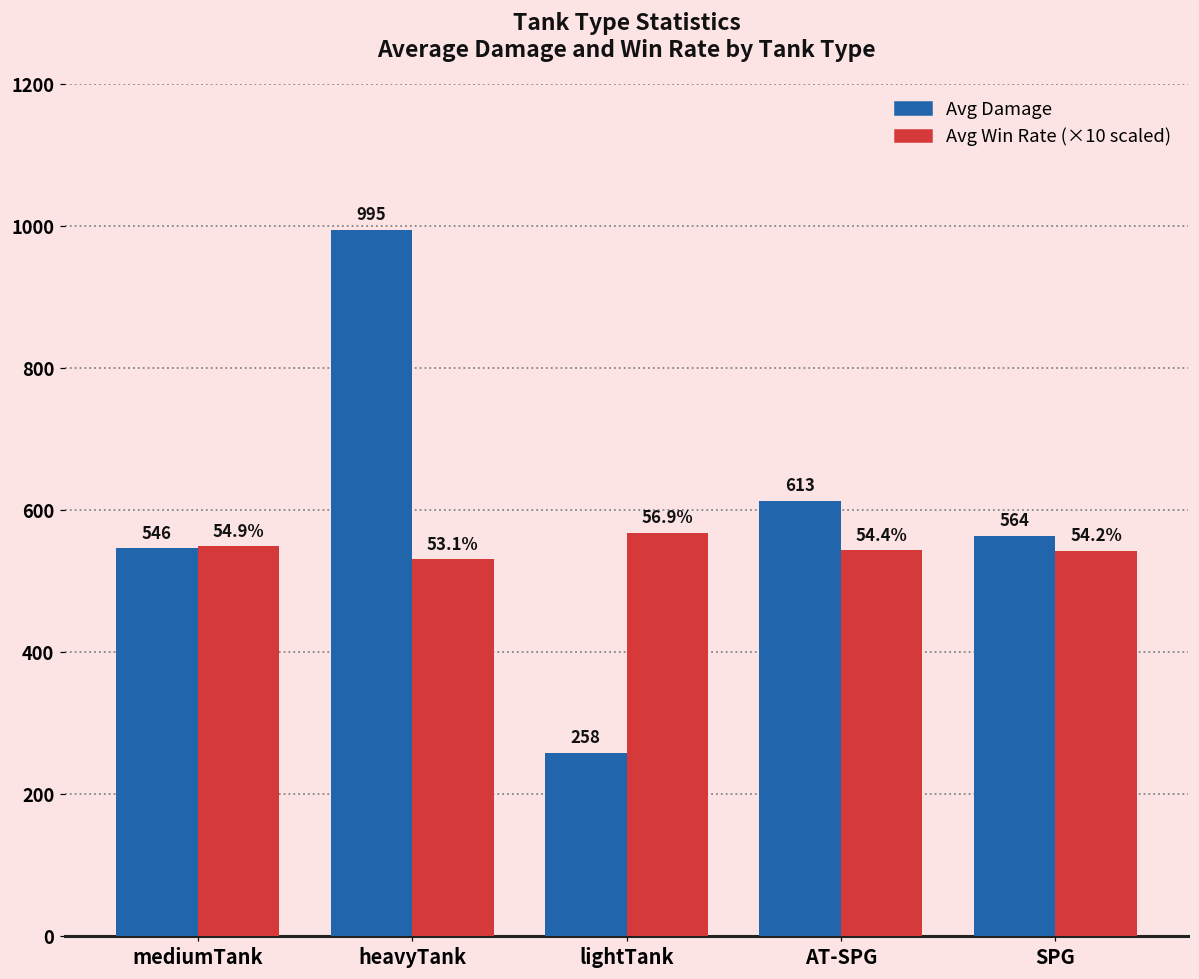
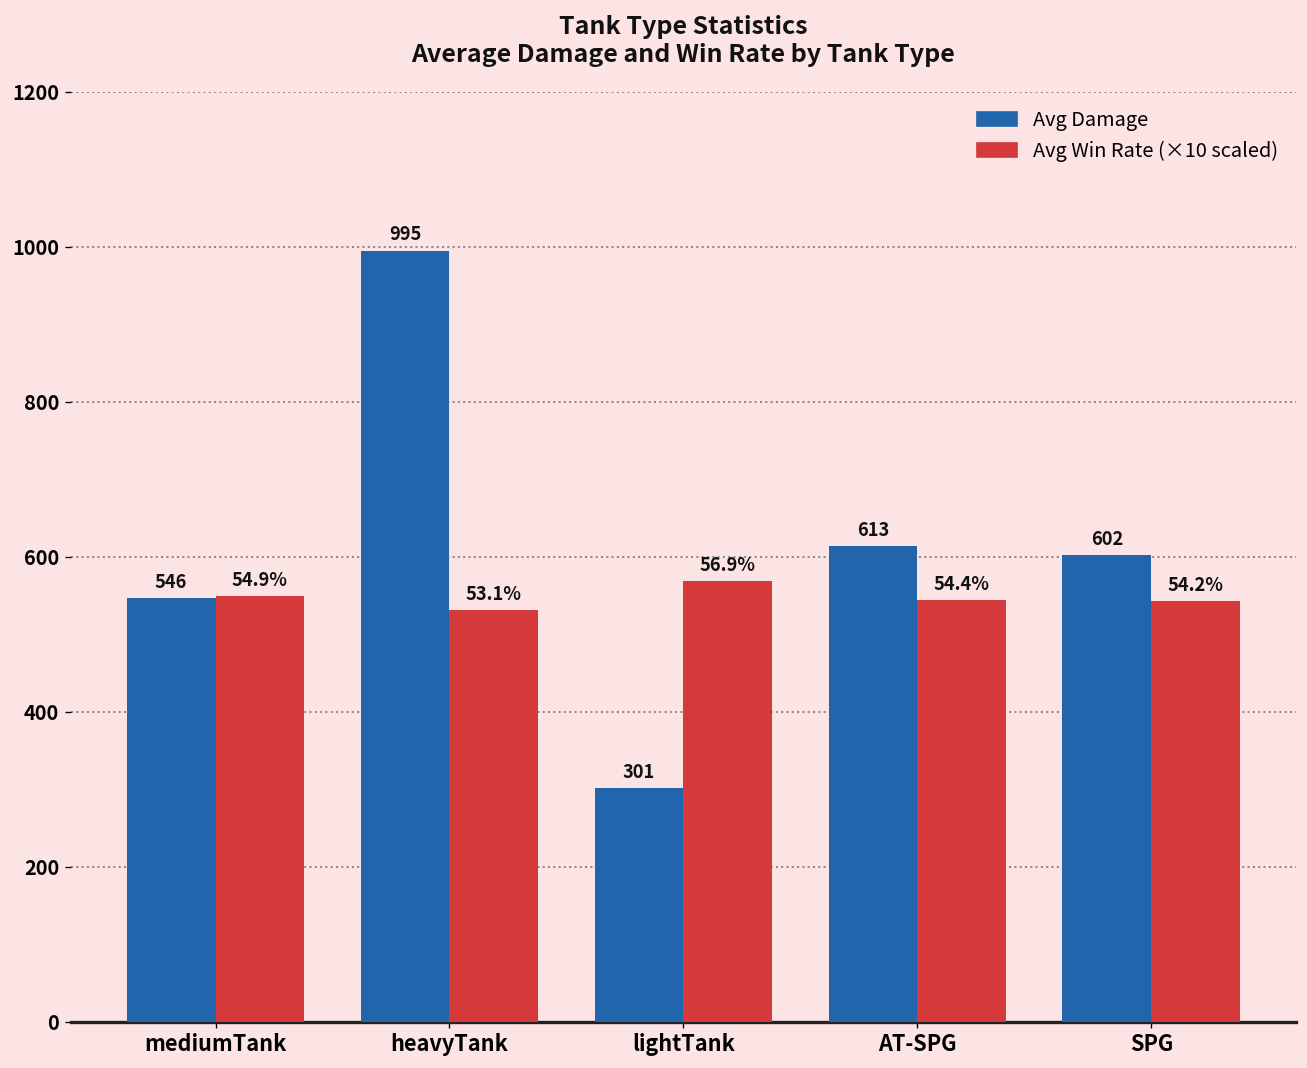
  {
    "Avg Damage": {
      "mediumTank": 546,
      "heavyTank": 995,
-     "lightTank": 258,
+     "lightTank": 301,
      "AT-SPG": 613,
-     "SPG": 564
+     "SPG": 602
    }
  }
